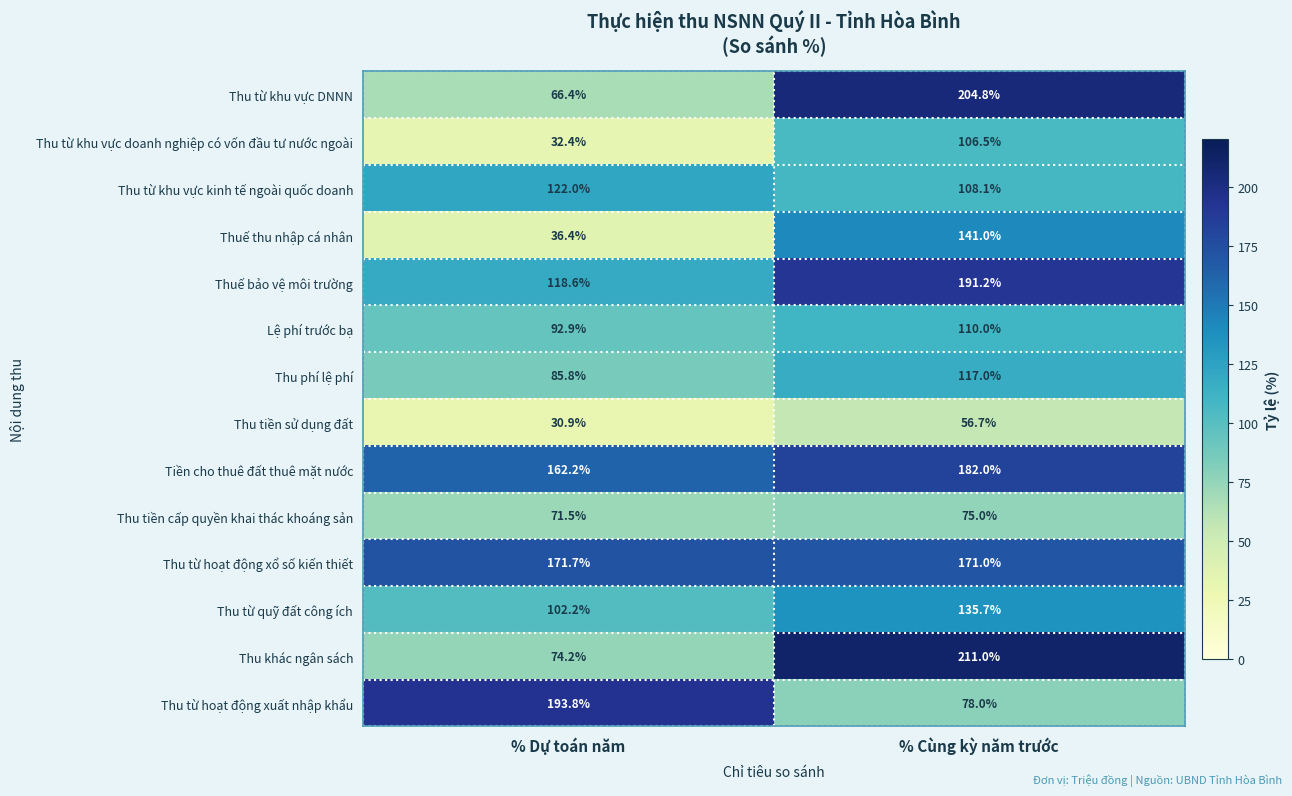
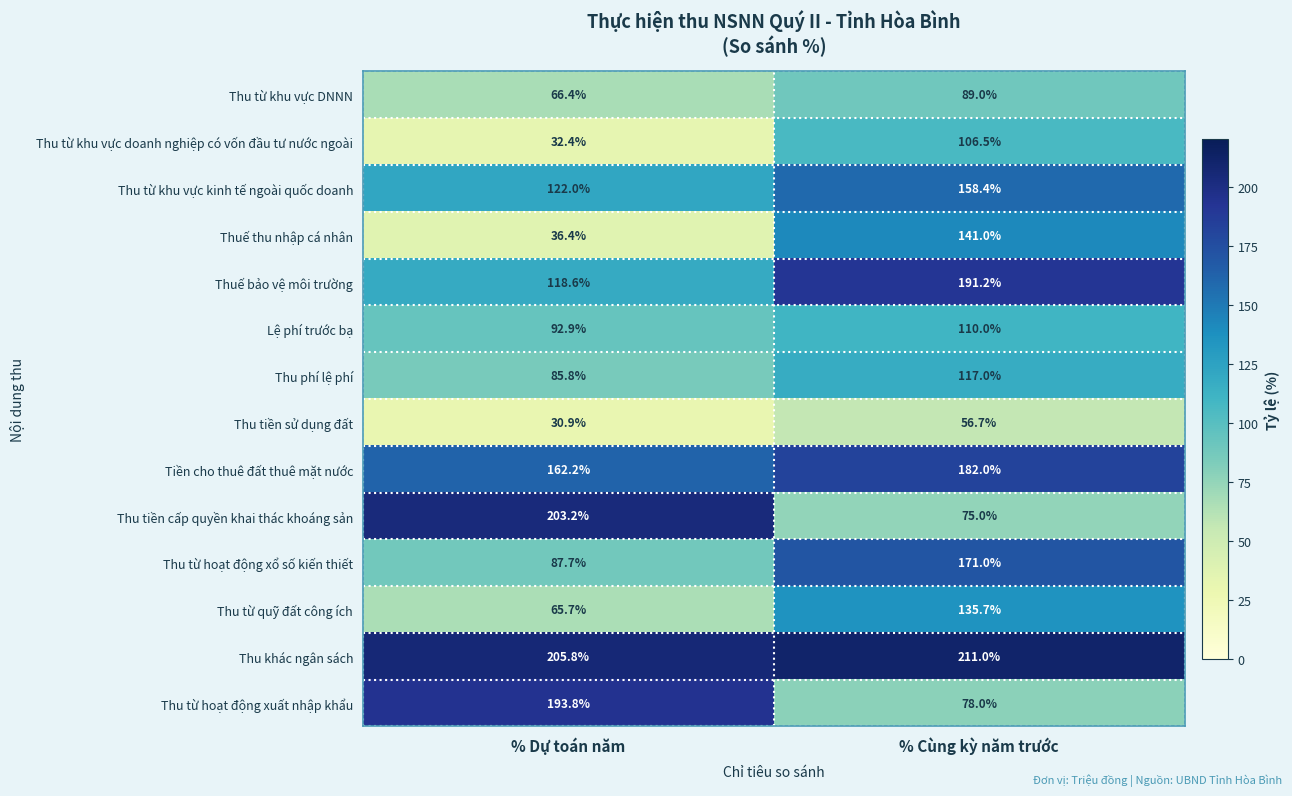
  {
    "Thu từ khu vực DNNN": {
      "% Dự toán năm": "66.4%",
-     "% Cùng kỳ năm trước": "204.8%"
+     "% Cùng kỳ năm trước": "89.0%"
    },
    "Thu từ khu vực doanh nghiệp có vốn đầu tư nước ngoài": {
      "% Dự toán năm": "32.4%",
      "% Cùng kỳ năm trước": "106.5%"
    },
    "Thu từ khu vực kinh tế ngoài quốc doanh": {
      "% Dự toán năm": "122.0%",
-     "% Cùng kỳ năm trước": "108.1%"
+     "% Cùng kỳ năm trước": "158.4%"
    },
    "Thuế thu nhập cá nhân": {
      "% Dự toán năm": "36.4%",
      "% Cùng kỳ năm trước": "141.0%"
    },
    "Thuế bảo vệ môi trường": {
      "% Dự toán năm": "118.6%",
      "% Cùng kỳ năm trước": "191.2%"
    },
    "Lệ phí trước bạ": {
      "% Dự toán năm": "92.9%",
      "% Cùng kỳ năm trước": "110.0%"
    },
    "Thu phí lệ phí": {
      "% Dự toán năm": "85.8%",
      "% Cùng kỳ năm trước": "117.0%"
    },
    "Thu tiền sử dụng đất": {
      "% Dự toán năm": "30.9%",
      "% Cùng kỳ năm trước": "56.7%"
    },
    "Tiền cho thuê đất thuê mặt nước": {
      "% Dự toán năm": "162.2%",
      "% Cùng kỳ năm trước": "182.0%"
    },
    "Thu tiền cấp quyền khai thác khoáng sản": {
-     "% Dự toán năm": "71.5%",
+     "% Dự toán năm": "203.2%",
      "% Cùng kỳ năm trước": "75.0%"
    },
    "Thu từ hoạt động xổ số kiến thiết": {
-     "% Dự toán năm": "171.7%",
+     "% Dự toán năm": "87.7%",
      "% Cùng kỳ năm trước": "171.0%"
    },
    "Thu từ quỹ đất công ích": {
-     "% Dự toán năm": "102.2%",
+     "% Dự toán năm": "65.7%",
      "% Cùng kỳ năm trước": "135.7%"
    },
    "Thu khác ngân sách": {
-     "% Dự toán năm": "74.2%",
+     "% Dự toán năm": "205.8%",
      "% Cùng kỳ năm trước": "211.0%"
    },
    "Thu từ hoạt động xuất nhập khẩu": {
      "% Dự toán năm": "193.8%",
      "% Cùng kỳ năm trước": "78.0%"
    }
  }
